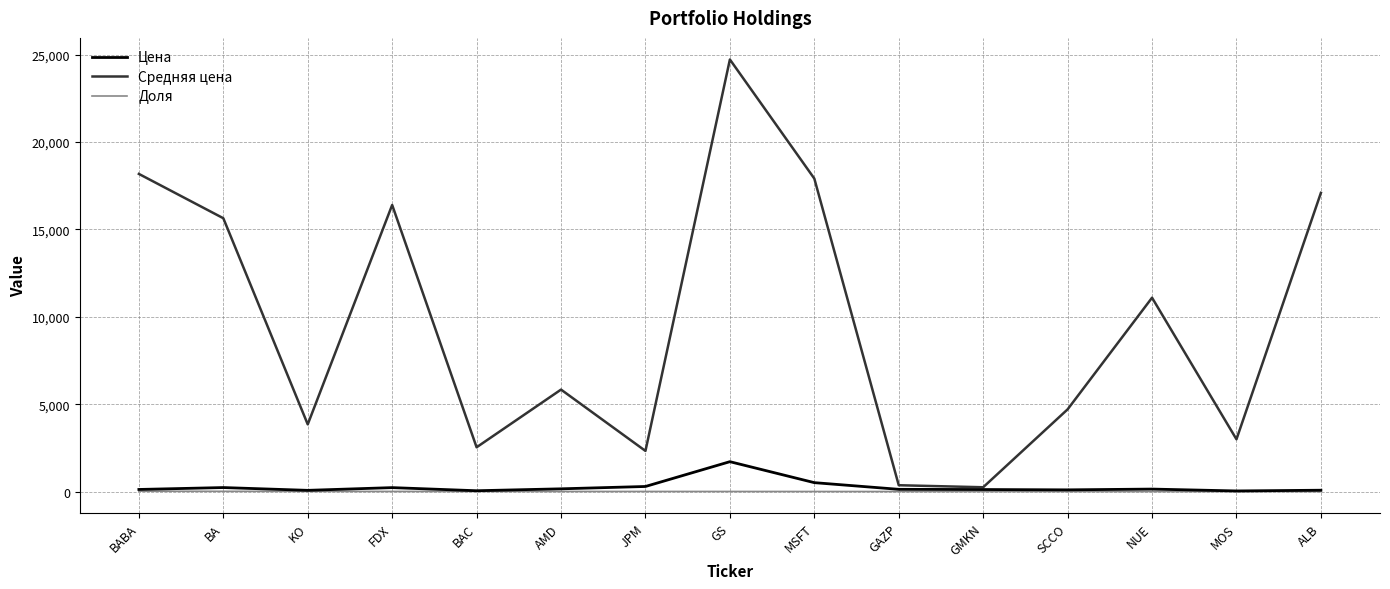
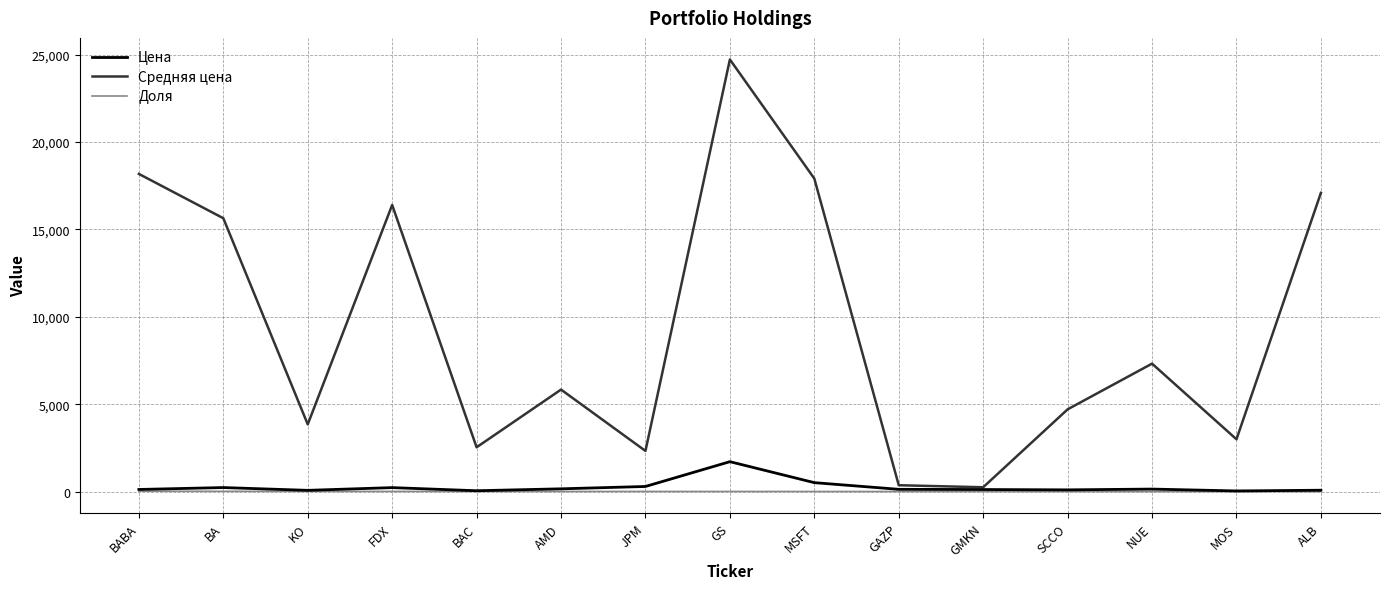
  {
    "Цена": {
      "BA": "200",
      "FDX": "200",
      "AMD": "200",
      "JPM": "300",
      "GS": "1,700",
      "MSFT": "500"
    },
    "Средняя цена": {
      "BABA": "18,200",
      "BA": "15,600",
      "KO": "3,800",
      "FDX": "16,400",
      "BAC": "2,500",
      "AMD": "5,800",
      "JPM": "2,300",
      "GS": "24,700",
      "MSFT": "17,900",
      "GAZP": "400",
      "SCCO": "4,700",
-     "NUE": "11,100",
+     "NUE": "7,300",
      "MOS": "3,000",
      "ALB": "17,100"
    },
    "Доля": {
      "BA": "0",
      "FDX": "0",
      "AMD": "0",
      "JPM": "0",
      "GS": "0",
      "MSFT": "0"
    }
  }
